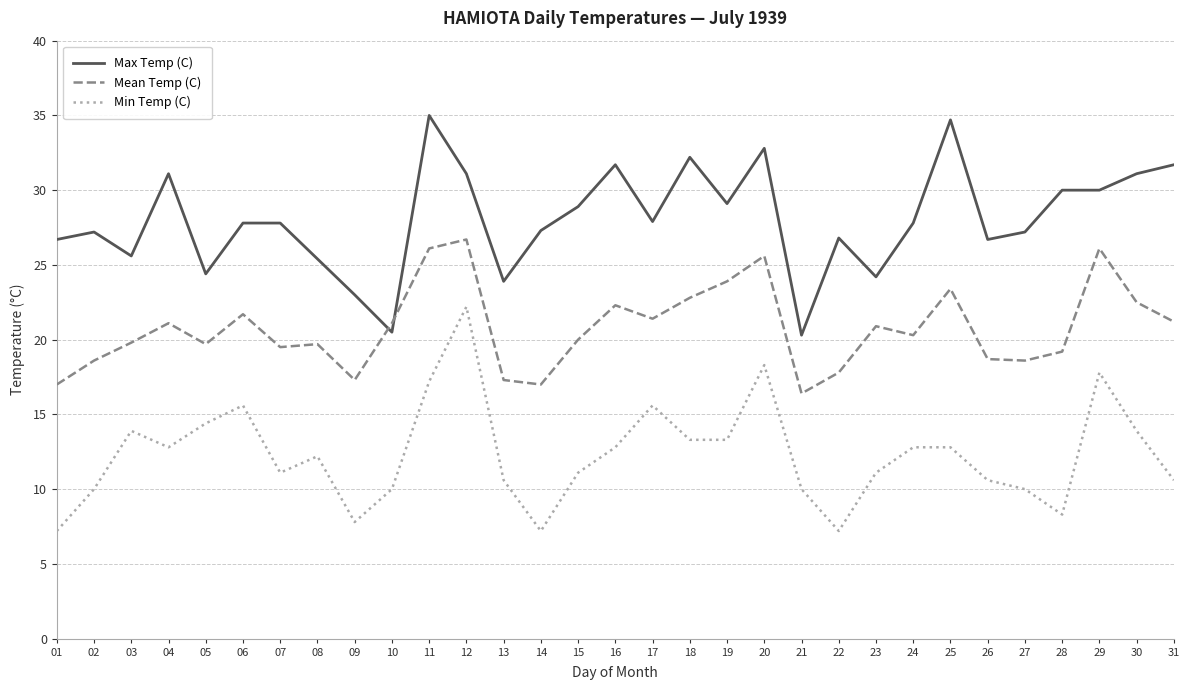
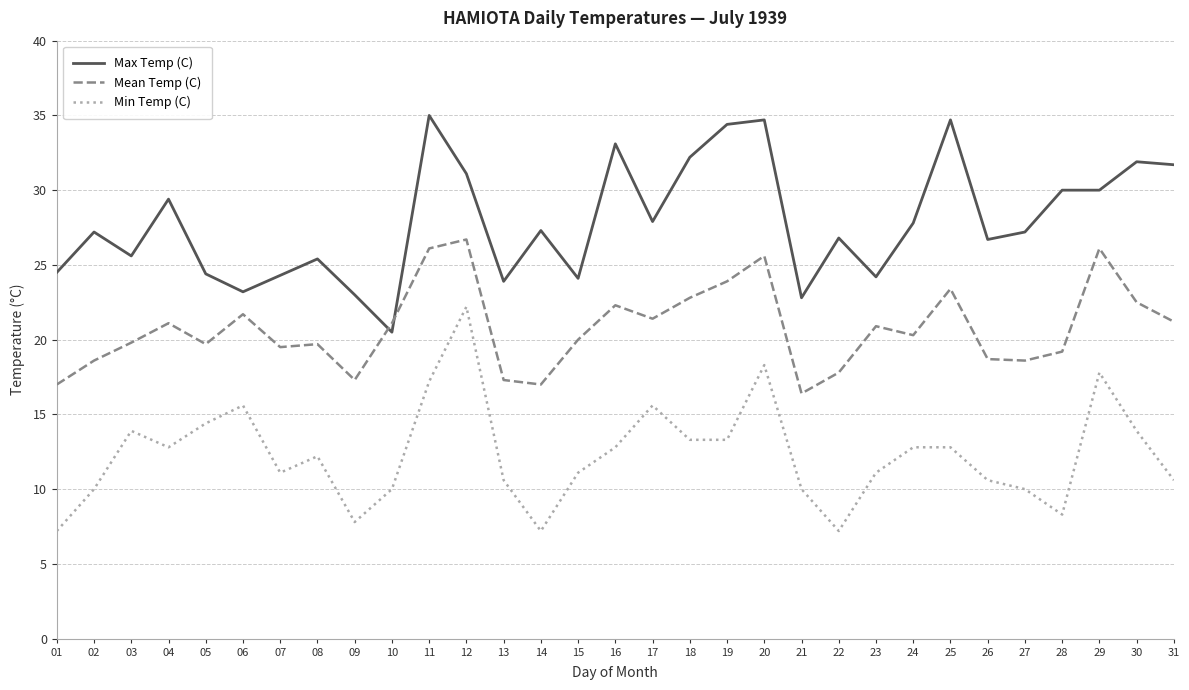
  {
    "Max Temp (C)": {
-     "01": 26.7,
+     "01": 24.5,
      "02": 27.2,
      "03": 25.6,
-     "04": 31.1,
+     "04": 29.4,
      "05": 24.4,
-     "06": 27.8,
-     "07": 27.8,
+     "06": 23.2,
+     "07": 24.3,
      "08": 25.4,
      "09": 23.0,
      "10": 20.5,
      "11": 35.0,
      "12": 31.1,
      "13": 23.9,
      "14": 27.3,
-     "15": 28.9,
-     "16": 31.7,
+     "15": 24.1,
+     "16": 33.1,
      "17": 27.9,
      "18": 32.2,
-     "19": 29.1,
-     "20": 32.8,
-     "21": 20.3,
+     "19": 34.4,
+     "20": 34.7,
+     "21": 22.8,
      "22": 26.8,
      "23": 24.2,
      "24": 27.8,
      "25": 34.7,
      "26": 26.7,
      "27": 27.2,
      "28": 30.0,
      "29": 30.0,
-     "30": 31.1,
+     "30": 31.9,
      "31": 31.7
    }
  }
